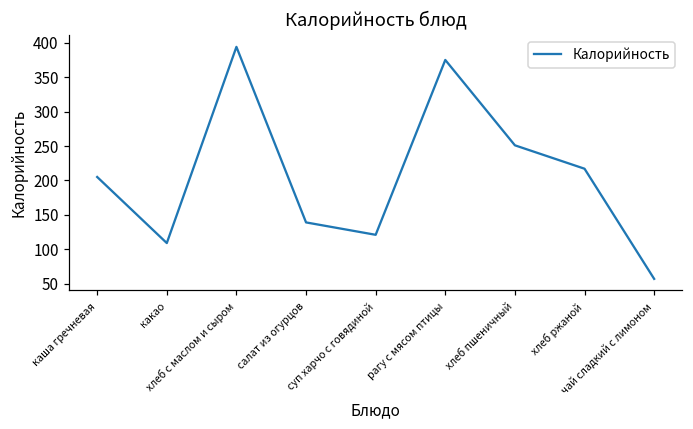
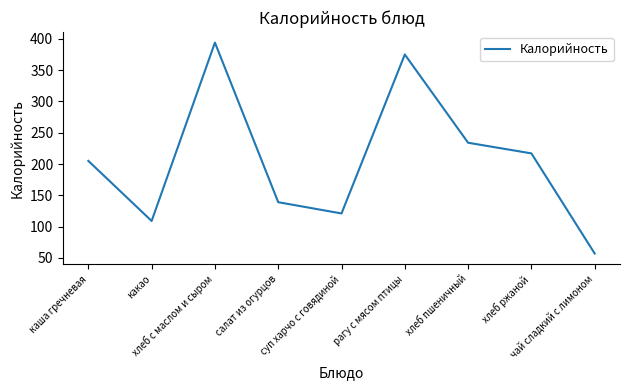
  {
    "каша гречневая": 210,
    "какао": 110,
    "хлеб с маслом и сыром": 390,
    "салат из огурцов": 140,
    "суп харчо с говядиной": 120,
    "рагу с мясом птицы": 380,
-   "хлеб пшеничный": 250,
+   "хлеб пшеничный": 230,
    "хлеб ржаной": 220,
    "чай сладкий с лимоном": 60
  }
